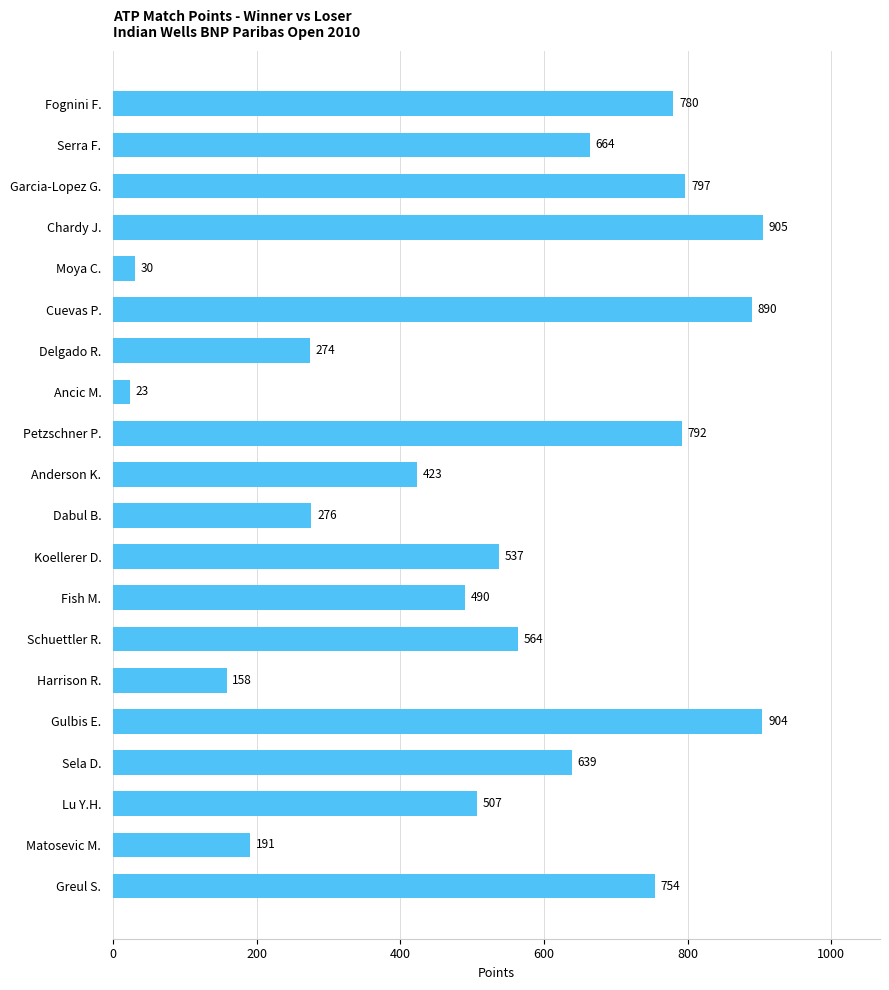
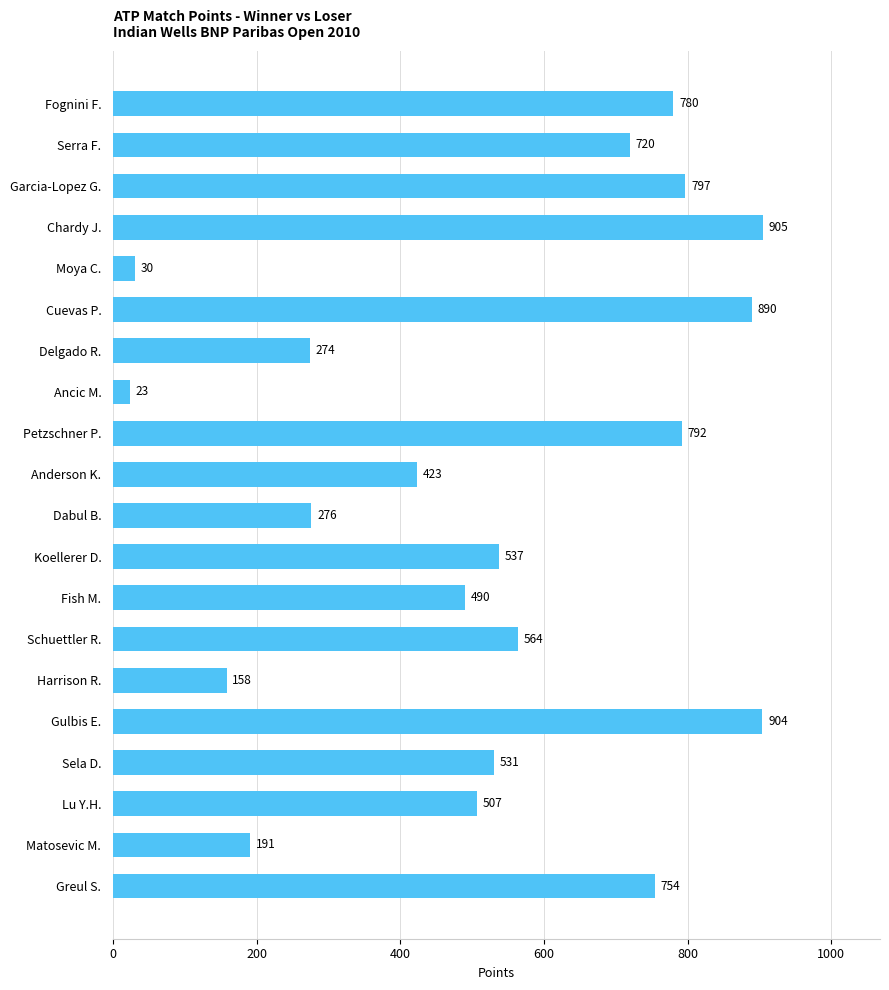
  {
    "Fognini F.": 780,
-   "Serra F.": 664,
+   "Serra F.": 720,
    "Garcia-Lopez G.": 797,
    "Chardy J.": 905,
    "Moya C.": 30,
    "Cuevas P.": 890,
    "Delgado R.": 274,
    "Ancic M.": 23,
    "Petzschner P.": 792,
    "Anderson K.": 423,
    "Dabul B.": 276,
    "Koellerer D.": 537,
    "Fish M.": 490,
    "Schuettler R.": 564,
    "Harrison R.": 158,
    "Gulbis E.": 904,
-   "Sela D.": 639,
+   "Sela D.": 531,
    "Lu Y.H.": 507,
    "Matosevic M.": 191,
    "Greul S.": 754
  }
